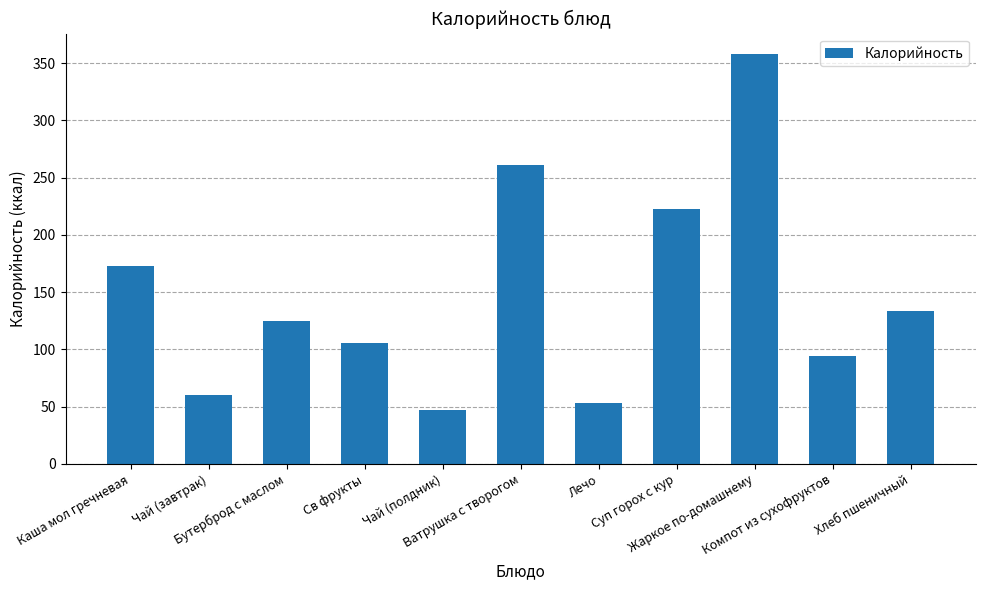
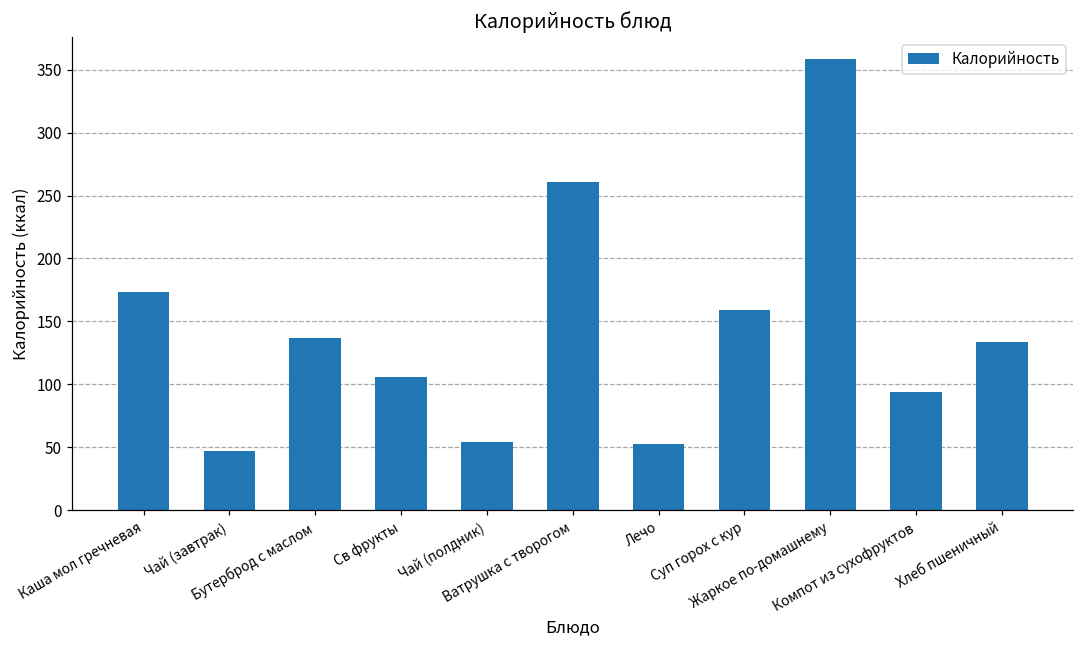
  {
    "Каша мол гречневая": 173,
-   "Чай (завтрак)": 60,
-   "Бутерброд с маслом": 125,
+   "Чай (завтрак)": 47,
+   "Бутерброд с маслом": 137,
    "Св фрукты": 106,
-   "Чай (полдник)": 47,
+   "Чай (полдник)": 54,
    "Ватрушка с творогом": 261,
    "Лечо": 53,
-   "Суп горох с кур": 223,
+   "Суп горох с кур": 159,
    "Жаркое по-домашнему": 358,
    "Компот из сухофруктов": 94,
    "Хлеб пшеничный": 134
  }
